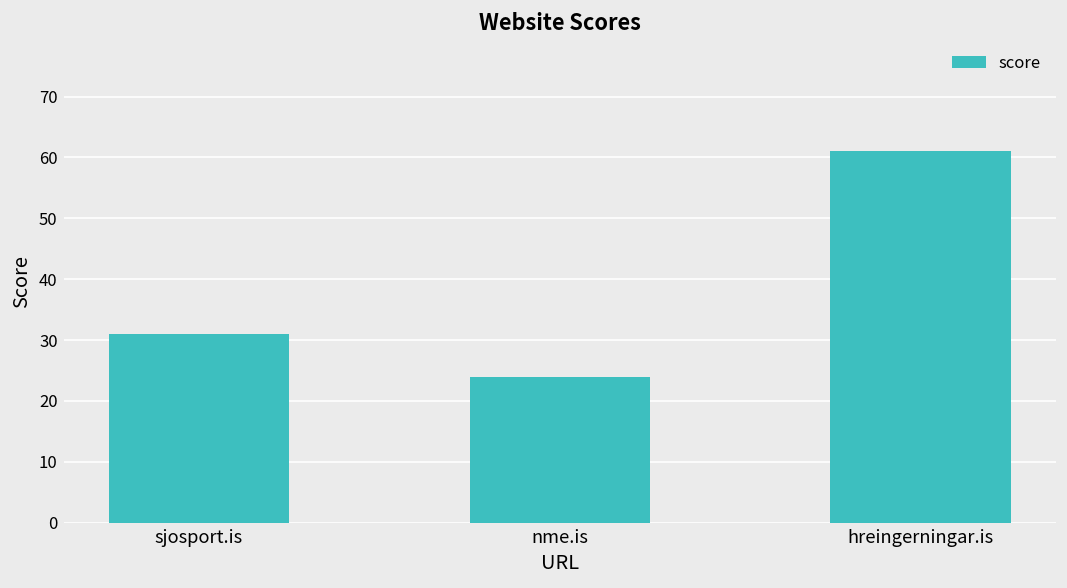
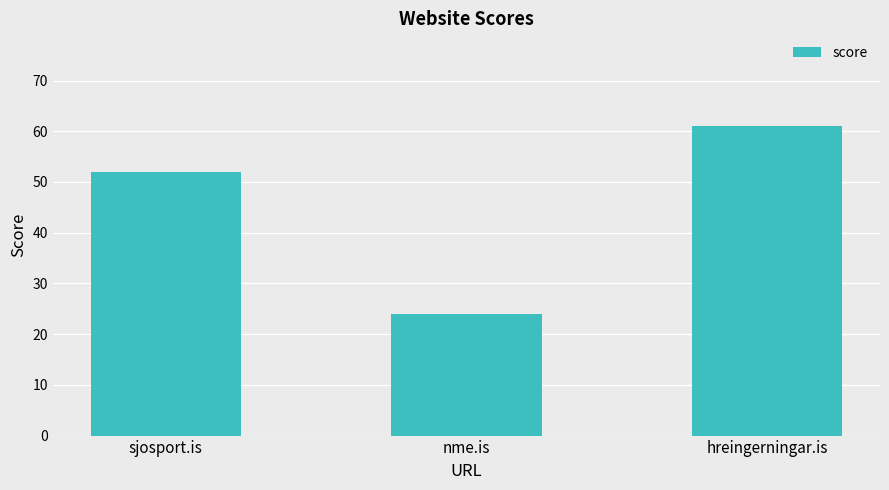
  {
-   "sjosport.is": 31,
+   "sjosport.is": 52,
    "nme.is": 24,
    "hreingerningar.is": 61
  }
